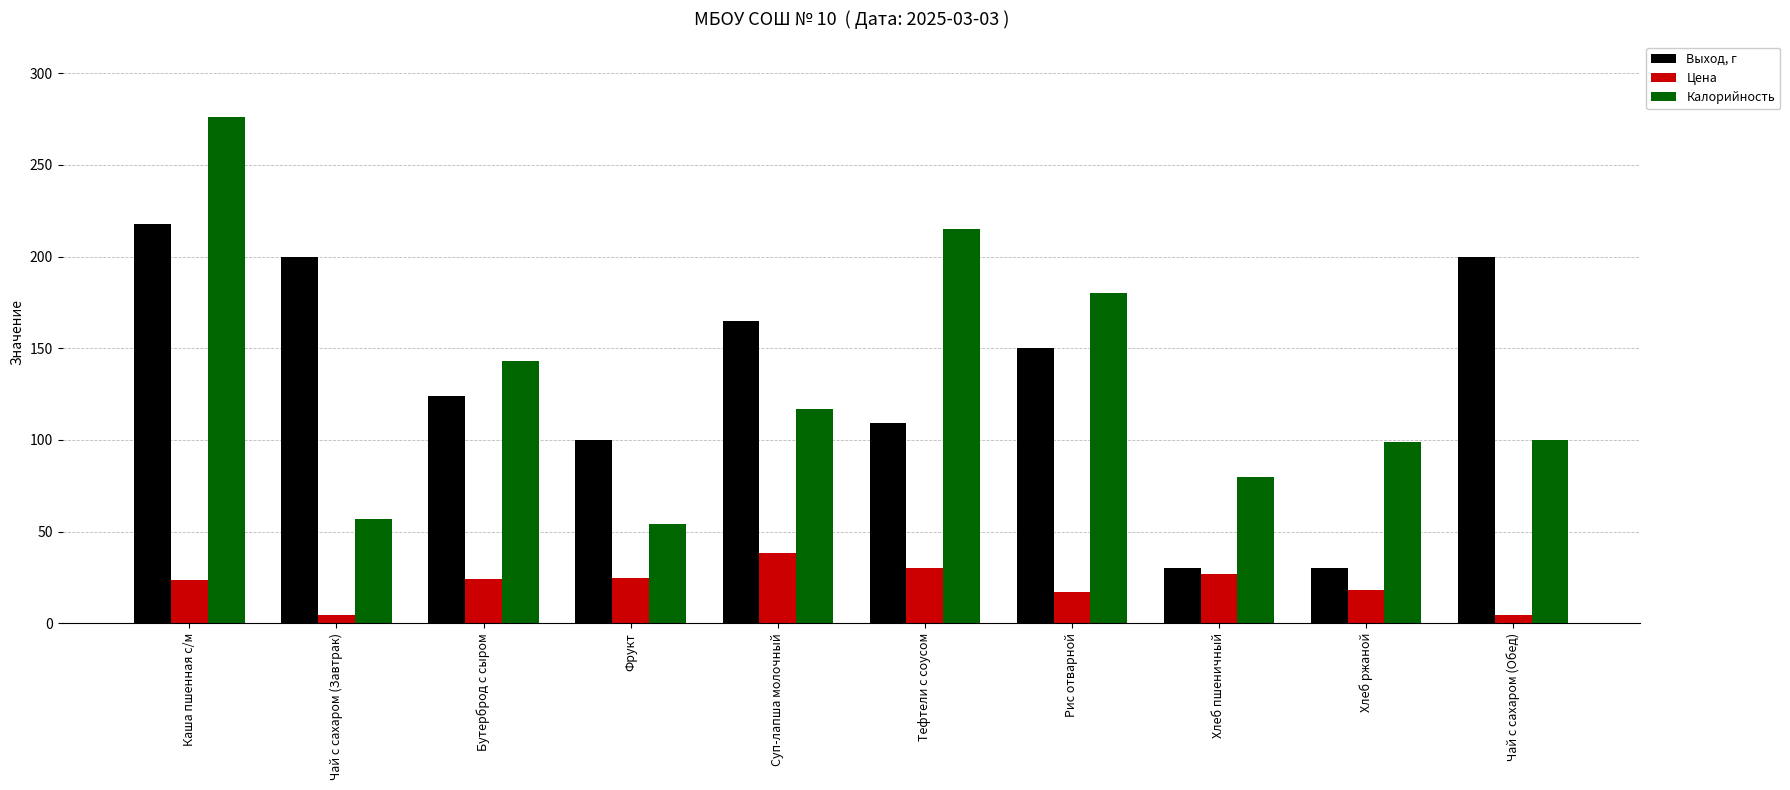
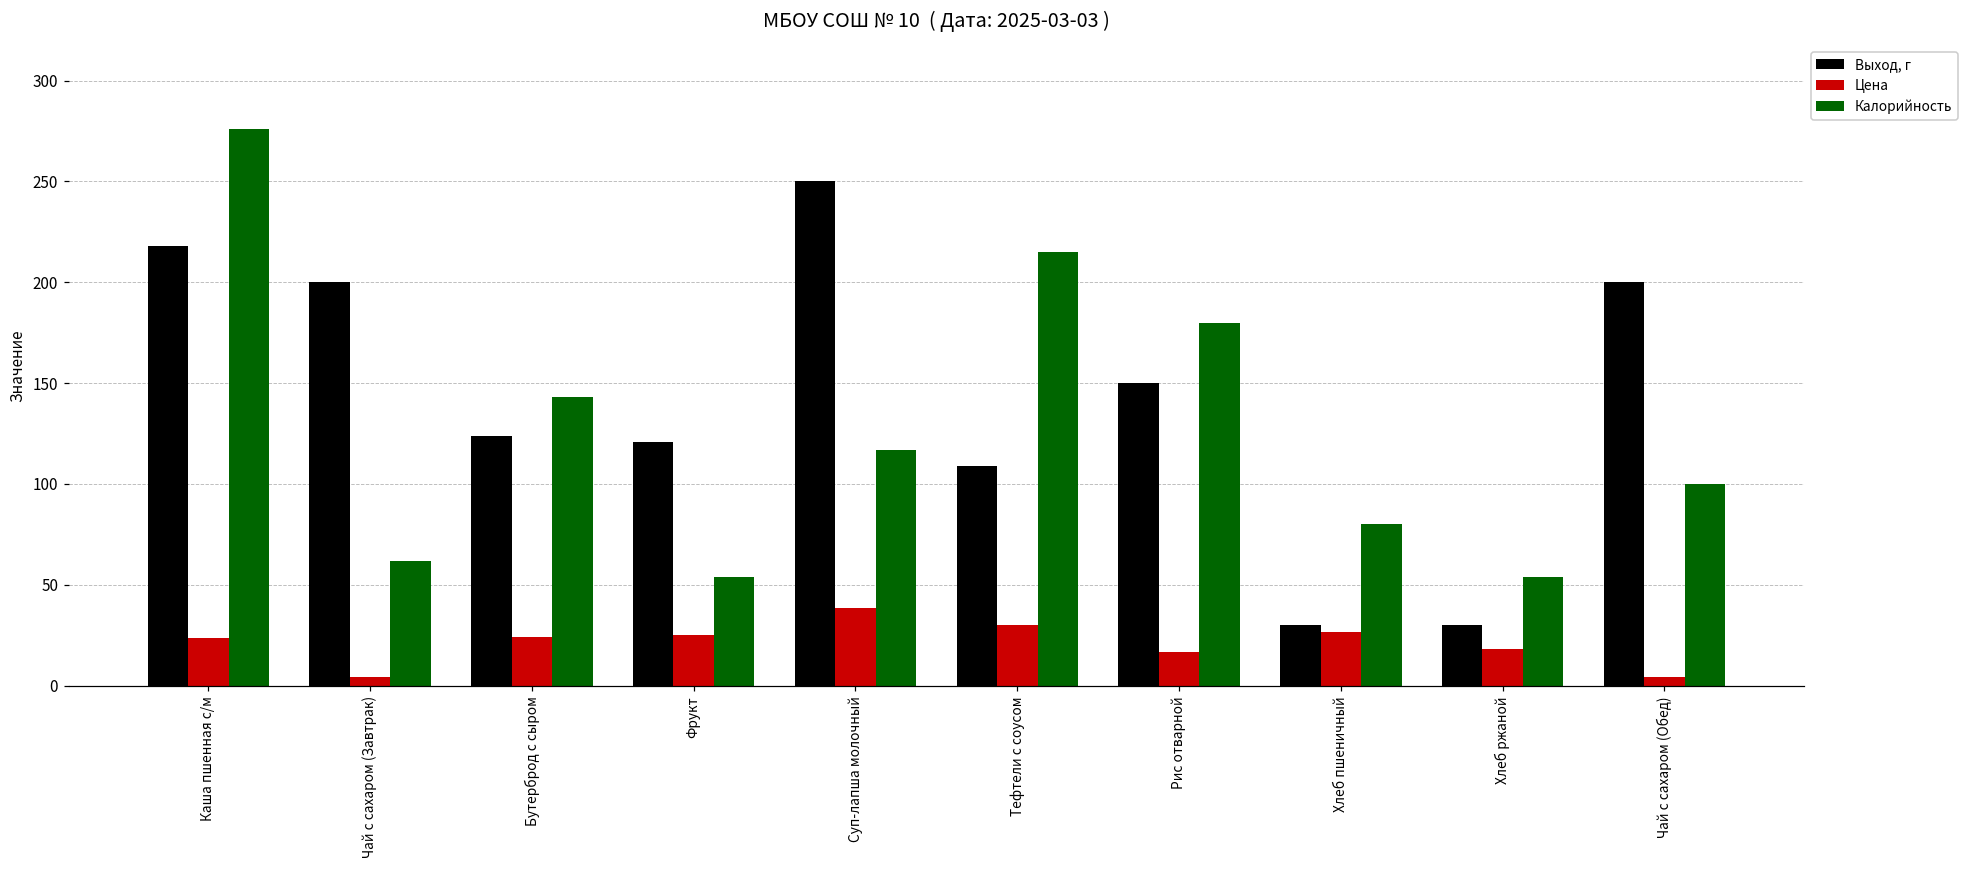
  {
    "Выход, г": {
      "Каша пшенная с/м": 218,
      "Чай с сахаром (Завтрак)": 200,
      "Бутерброд с сыром": 124,
-     "Фрукт": 100,
-     "Суп-лапша молочный": 165,
+     "Фрукт": 121,
+     "Суп-лапша молочный": 250,
      "Тефтели с соусом": 109,
      "Рис отварной": 150,
      "Хлеб пшеничный": 30,
      "Хлеб ржаной": 30,
      "Чай с сахаром (Обед)": 200
    },
    "Цена": {
      "Каша пшенная с/м": 24,
      "Чай с сахаром (Завтрак)": 4,
      "Бутерброд с сыром": 24,
      "Фрукт": 25,
      "Суп-лапша молочный": 38,
      "Тефтели с соусом": 30,
      "Рис отварной": 17,
      "Хлеб пшеничный": 27,
      "Хлеб ржаной": 18,
      "Чай с сахаром (Обед)": 4
    },
    "Калорийность": {
      "Каша пшенная с/м": 276,
-     "Чай с сахаром (Завтрак)": 57,
+     "Чай с сахаром (Завтрак)": 62,
      "Бутерброд с сыром": 143,
      "Фрукт": 54,
      "Суп-лапша молочный": 117,
      "Тефтели с соусом": 215,
      "Рис отварной": 180,
      "Хлеб пшеничный": 80,
-     "Хлеб ржаной": 99,
+     "Хлеб ржаной": 54,
      "Чай с сахаром (Обед)": 100
    }
  }
